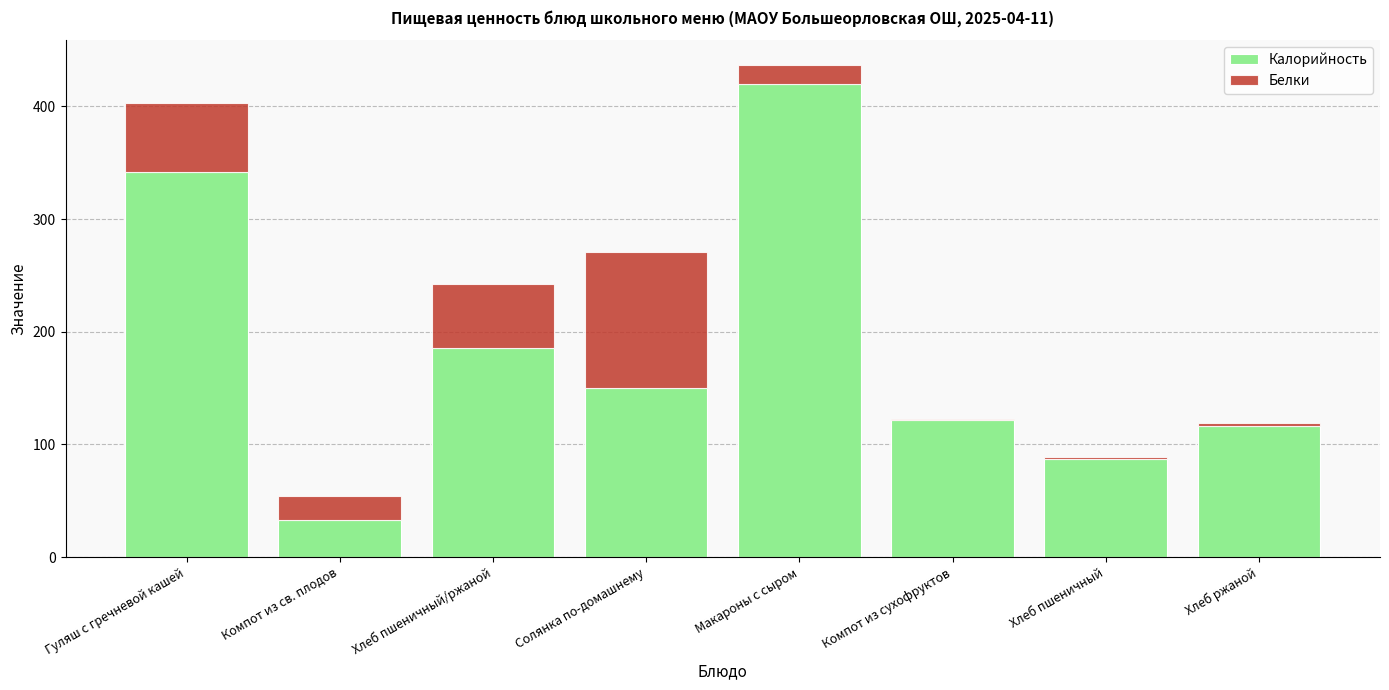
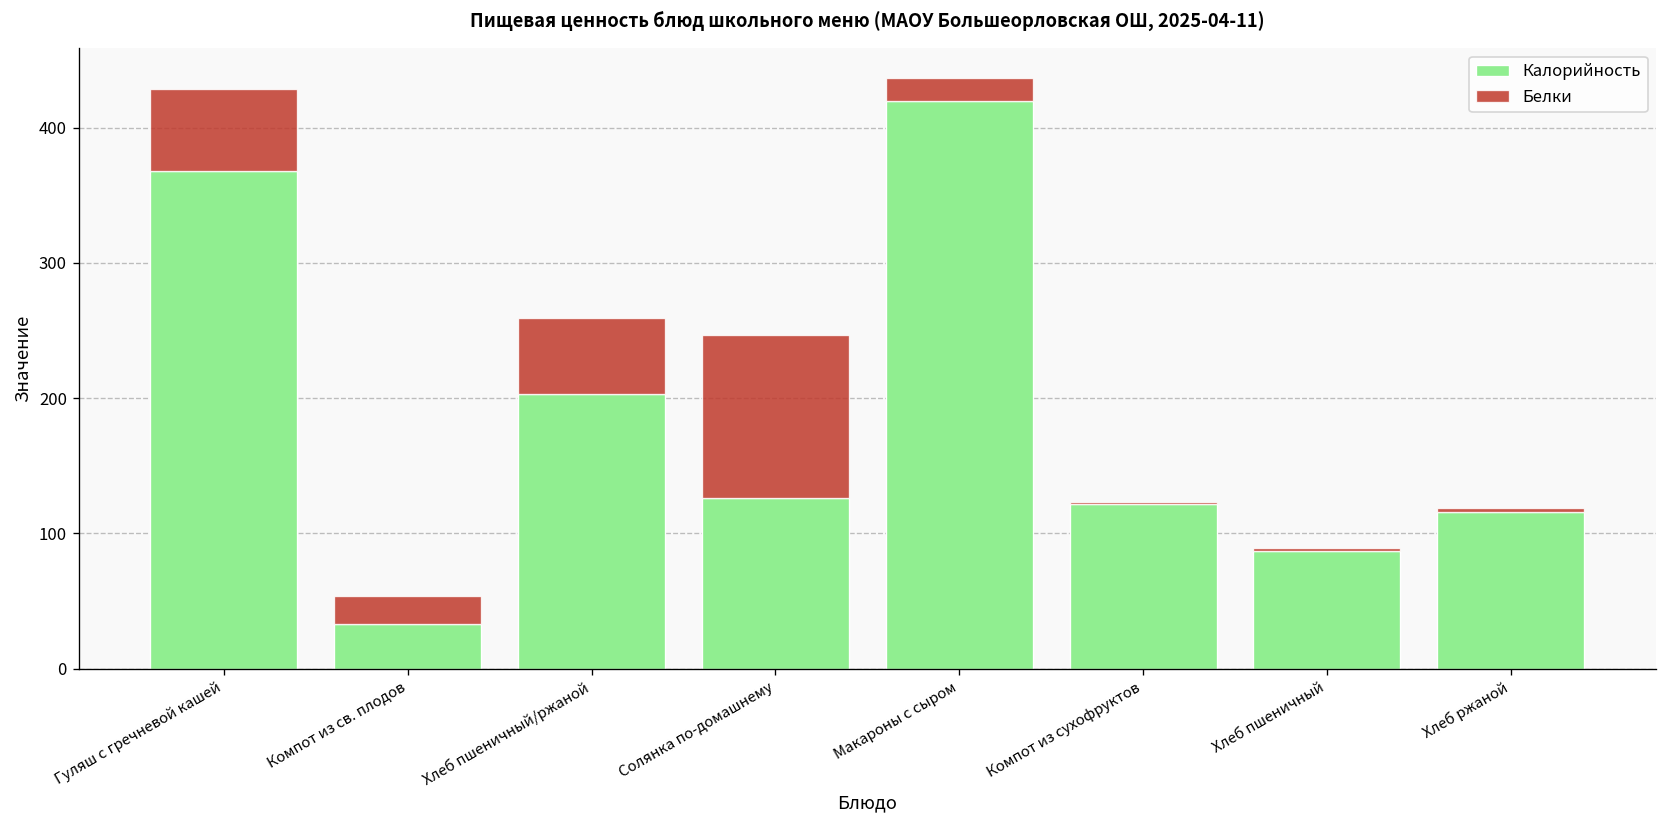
  {
    "Калорийность": {
-     "Гуляш с гречневой кашей": 342,
+     "Гуляш с гречневой кашей": 368,
      "Компот из св. плодов": 33,
-     "Хлеб пшеничный/ржаной": 186,
-     "Солянка по-домашнему": 150,
+     "Хлеб пшеничный/ржаной": 203,
+     "Солянка по-домашнему": 126,
      "Макароны с сыром": 420,
      "Компот из сухофруктов": 122,
      "Хлеб пшеничный": 87,
      "Хлеб ржаной": 116
    },
    "Белки": {
      "Гуляш с гречневой кашей": 61,
      "Компот из св. плодов": 21,
      "Хлеб пшеничный/ржаной": 56,
      "Солянка по-домашнему": 121,
      "Макароны с сыром": 17,
      "Хлеб ржаной": 3
    }
  }
